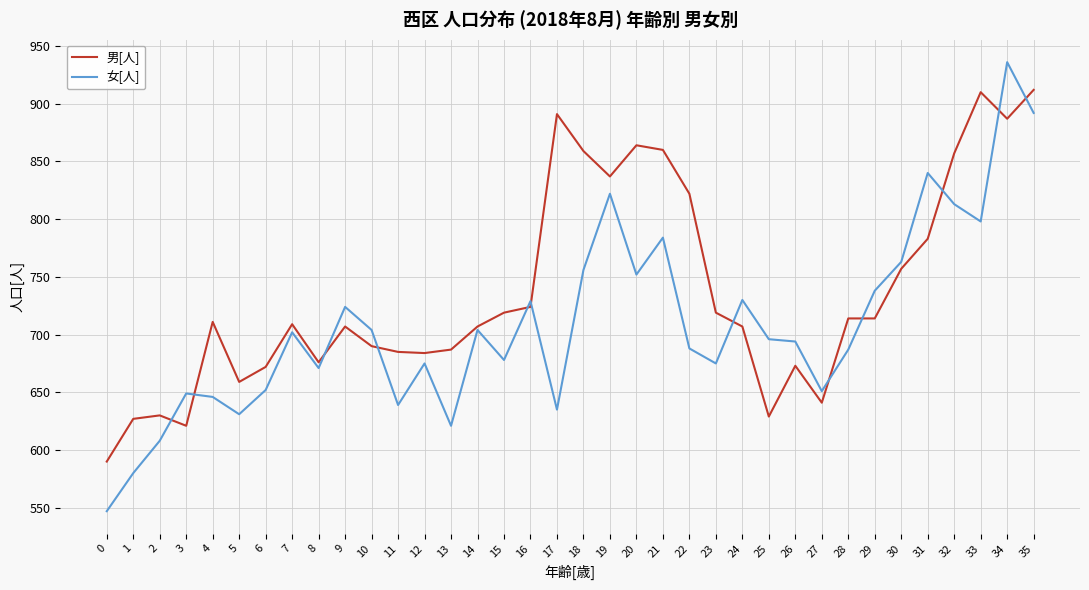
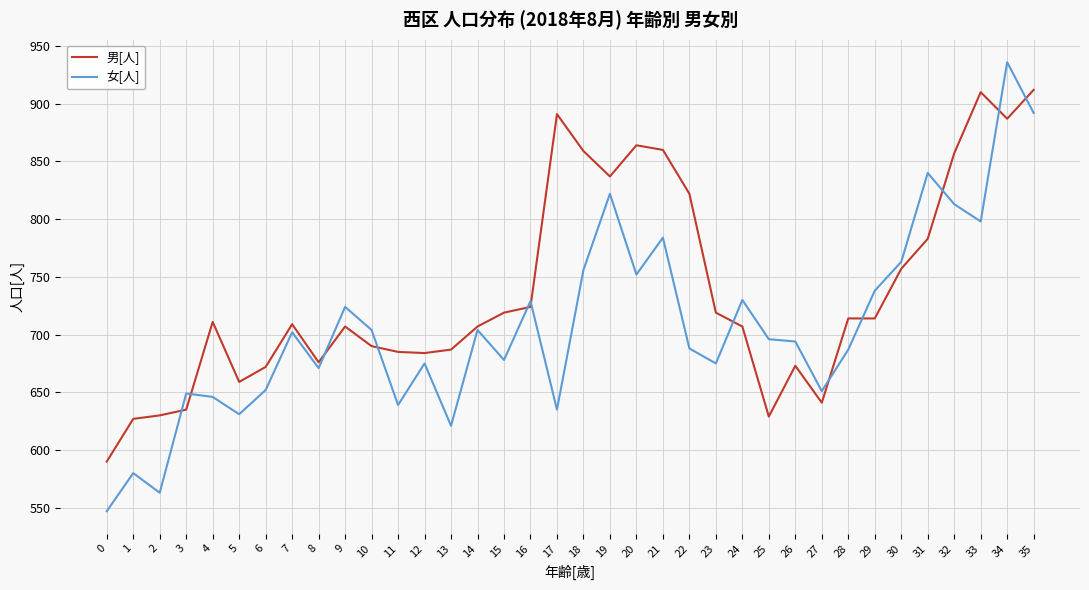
  {
    "男[人]": {
      "0": 590,
      "1": 627,
      "2": 630,
-     "3": 621,
+     "3": 635,
      "4": 711,
      "5": 659,
      "6": 672,
      "7": 709,
      "8": 676,
      "9": 707,
      "10": 690,
      "11": 685,
      "12": 684,
      "13": 687,
      "14": 707,
      "15": 719,
      "16": 724,
      "17": 891,
      "18": 859,
      "19": 837,
      "20": 864,
      "21": 860,
      "22": 822,
      "23": 719,
      "24": 707,
      "25": 629,
      "26": 673,
      "27": 641,
      "28": 714,
      "29": 714,
      "30": 757,
      "31": 783,
      "32": 857,
      "33": 910,
      "34": 887,
      "35": 912
    },
    "女[人]": {
      "0": 547,
      "1": 580,
-     "2": 608,
+     "2": 563,
      "3": 649,
      "4": 646,
      "5": 631,
      "6": 652,
      "7": 702,
      "8": 671,
      "9": 724,
      "10": 704,
      "11": 639,
      "12": 675,
      "13": 621,
      "14": 704,
      "15": 678,
      "16": 729,
      "17": 635,
      "18": 756,
      "19": 822,
      "20": 752,
      "21": 784,
      "22": 688,
      "23": 675,
      "24": 730,
      "25": 696,
      "26": 694,
      "27": 651,
      "28": 687,
      "29": 738,
      "30": 763,
      "31": 840,
      "32": 813,
      "33": 798,
      "34": 936,
      "35": 892
    }
  }
